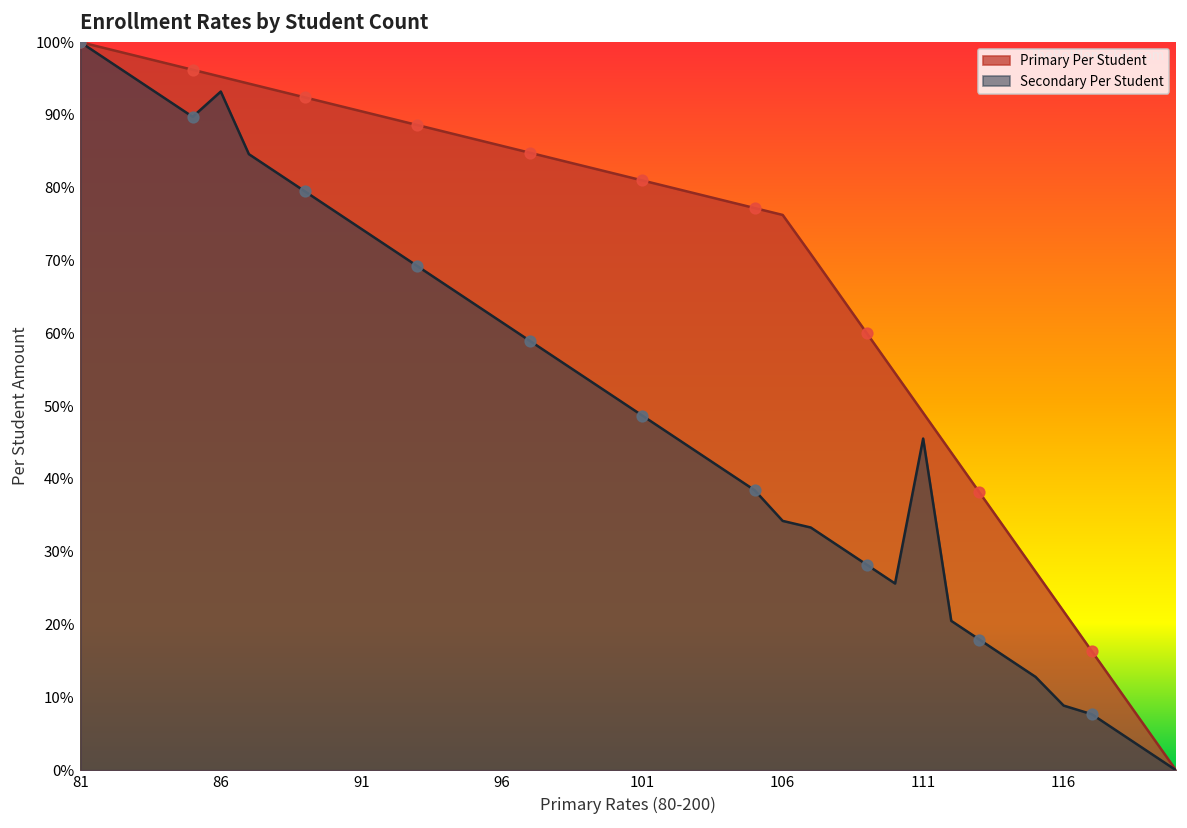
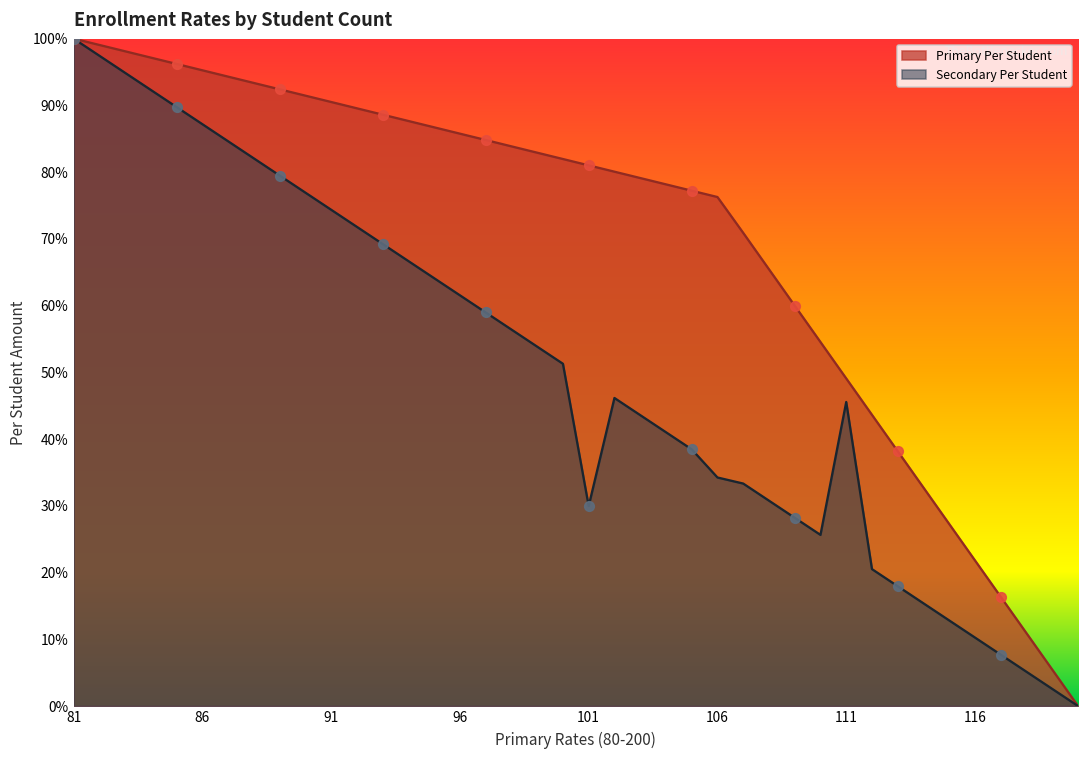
  {
    "Secondary Per Student": {
-     "86": "93%",
+     "86": "87%",
      "91": "74%",
      "96": "62%",
-     "101": "49%",
+     "101": "30%",
      "106": "34%",
      "111": "46%",
-     "116": "9%"
+     "116": "10%"
    }
  }
